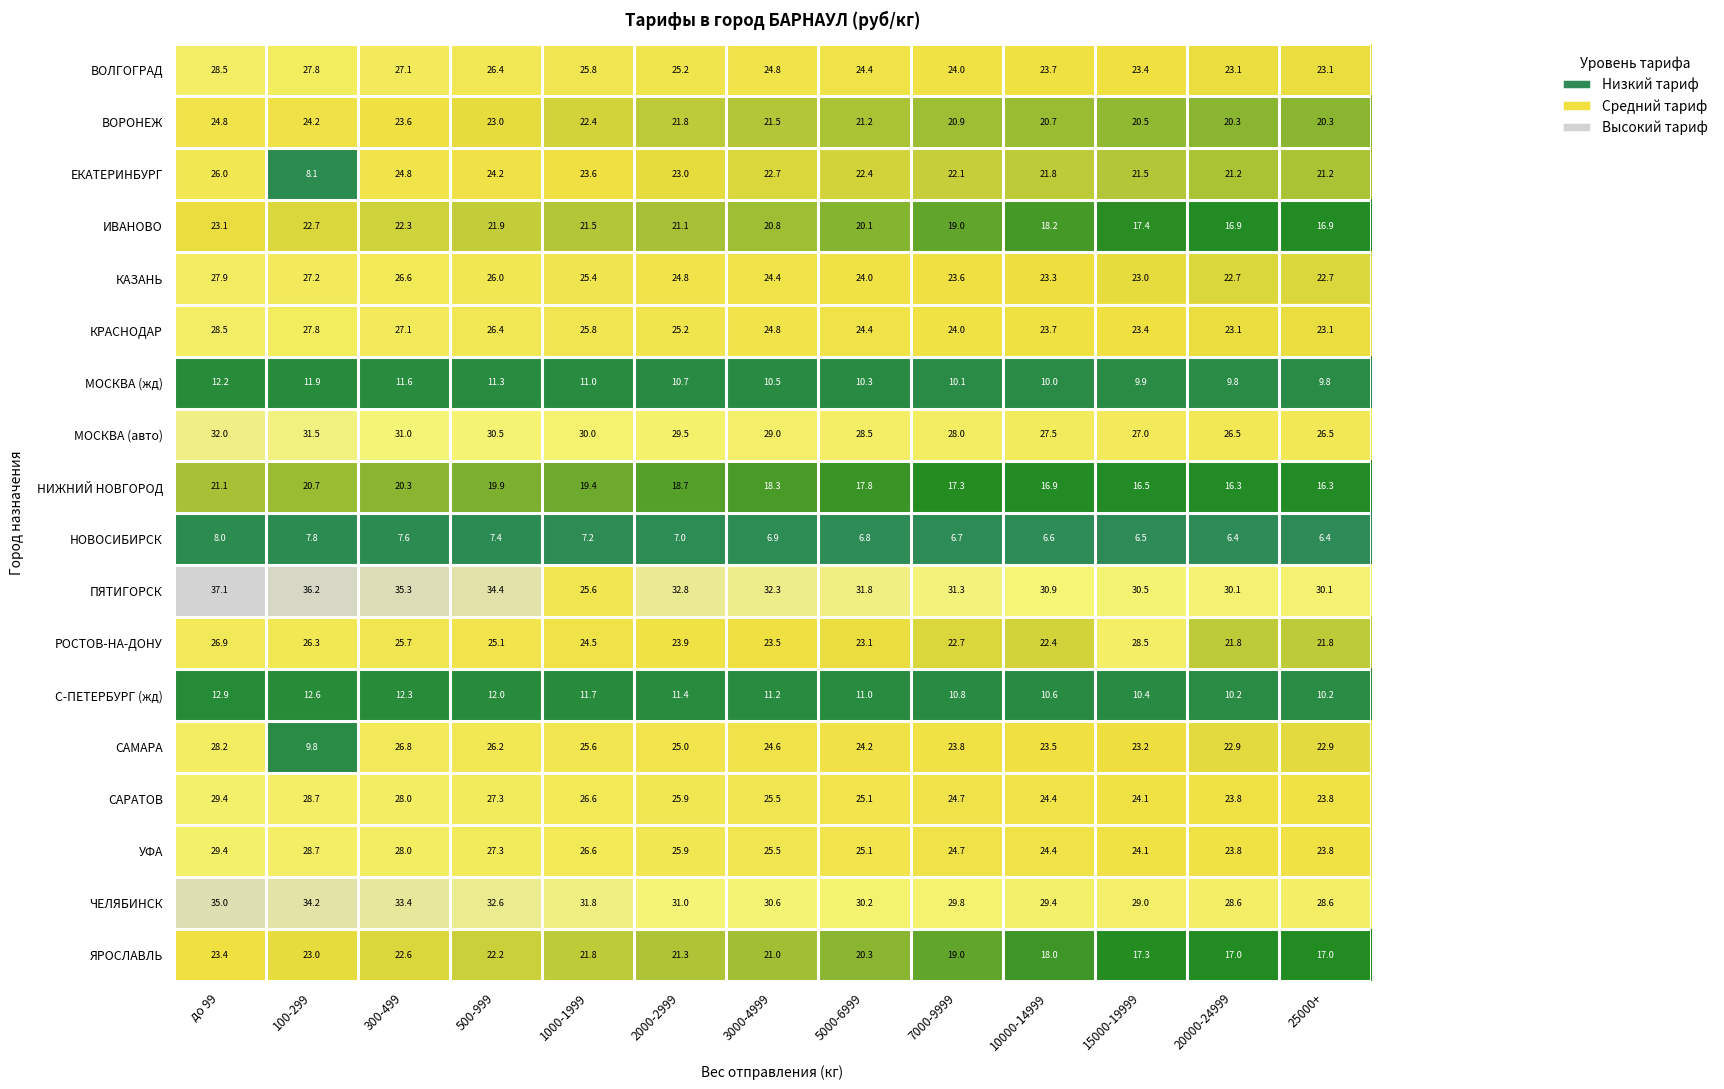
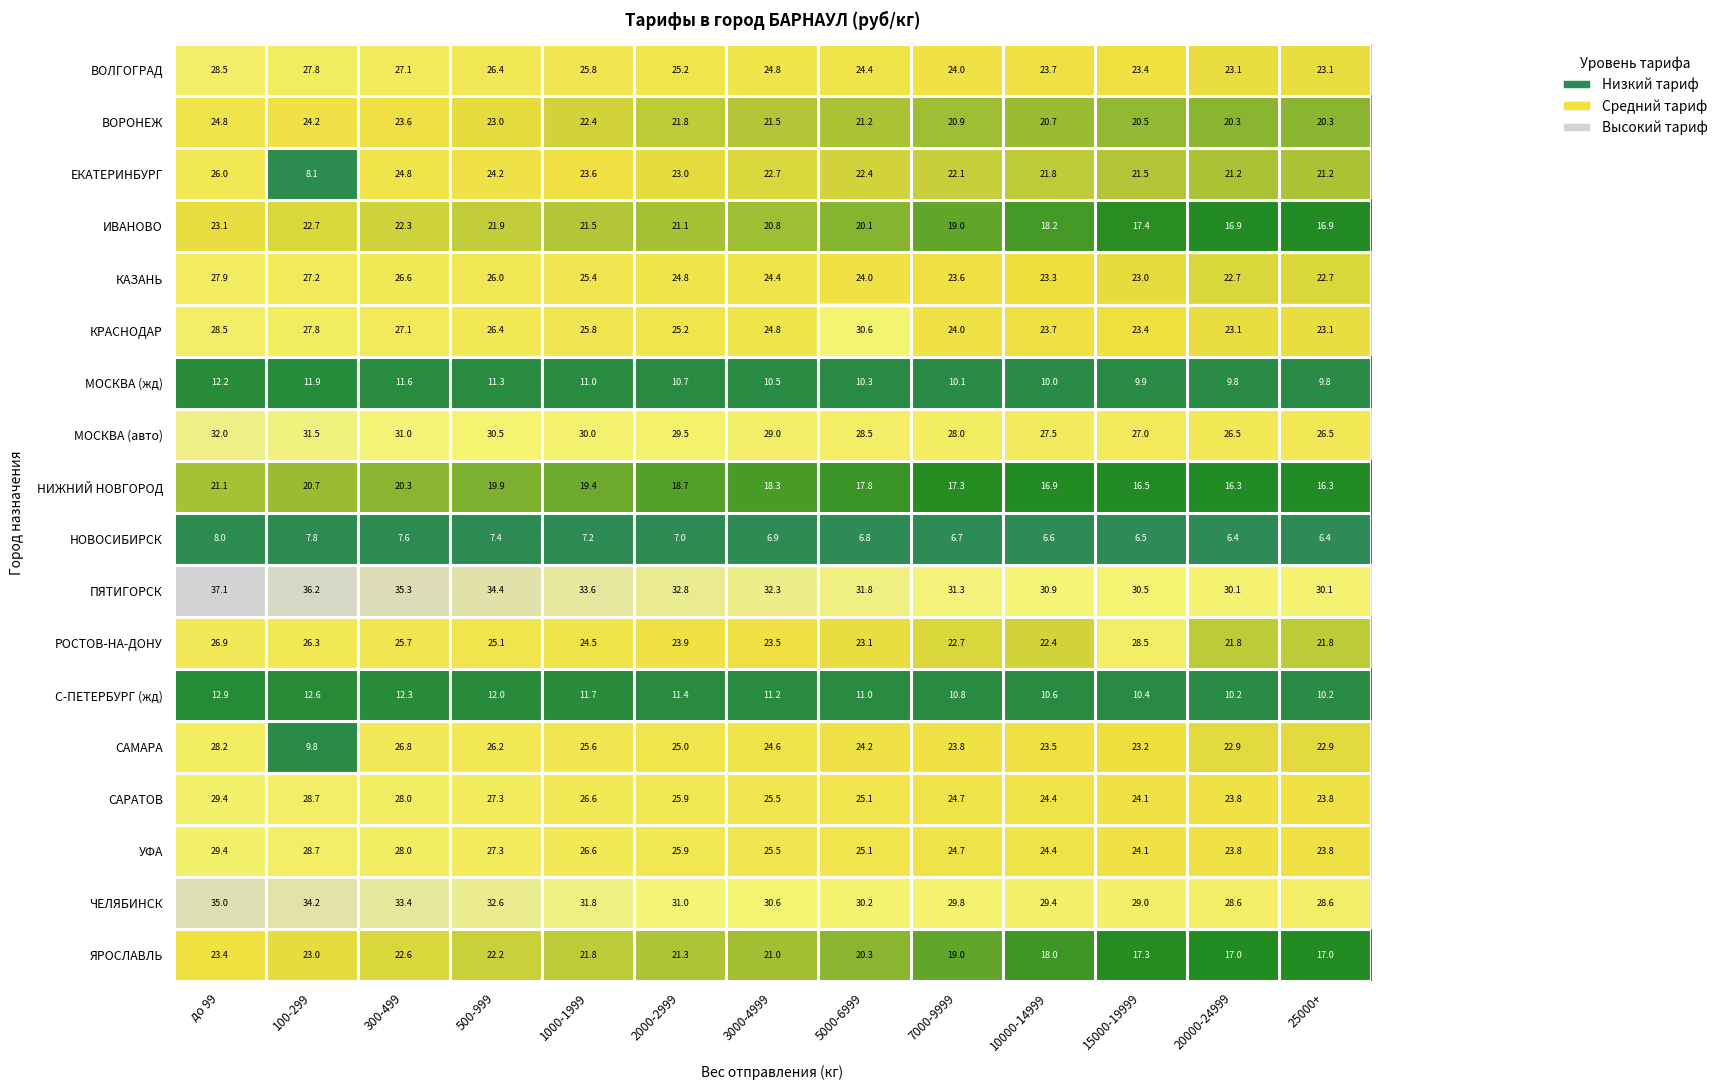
  {
    "КРАСНОДАР": {
      "до 99": 28.5,
      "100-299": 27.8,
      "300-499": 27.1,
      "500-999": 26.4,
      "1000-1999": 25.8,
      "2000-2999": 25.2,
      "3000-4999": 24.8,
-     "5000-6999": 24.4,
+     "5000-6999": 30.6,
      "7000-9999": 24.0,
      "10000-14999": 23.7,
      "15000-19999": 23.4,
      "20000-24999": 23.1,
      "25000+": 23.1
    },
    "ПЯТИГОРСК": {
      "до 99": 37.1,
      "100-299": 36.2,
      "300-499": 35.3,
      "500-999": 34.4,
-     "1000-1999": 25.6,
+     "1000-1999": 33.6,
      "2000-2999": 32.8,
      "3000-4999": 32.3,
      "5000-6999": 31.8,
      "7000-9999": 31.3,
      "10000-14999": 30.9,
      "15000-19999": 30.5,
      "20000-24999": 30.1,
      "25000+": 30.1
    }
  }
